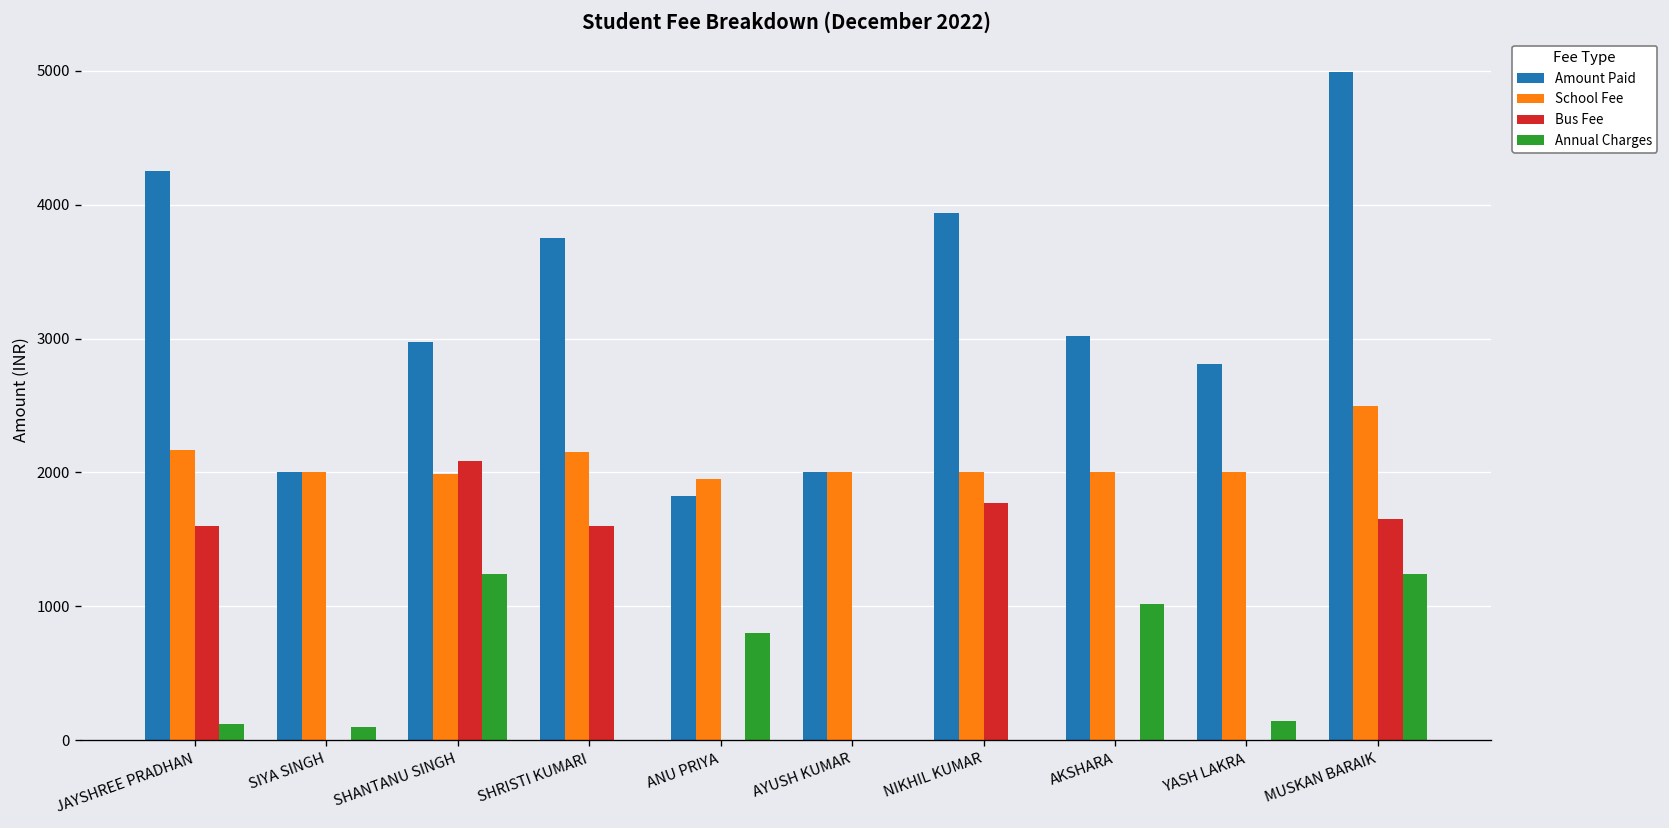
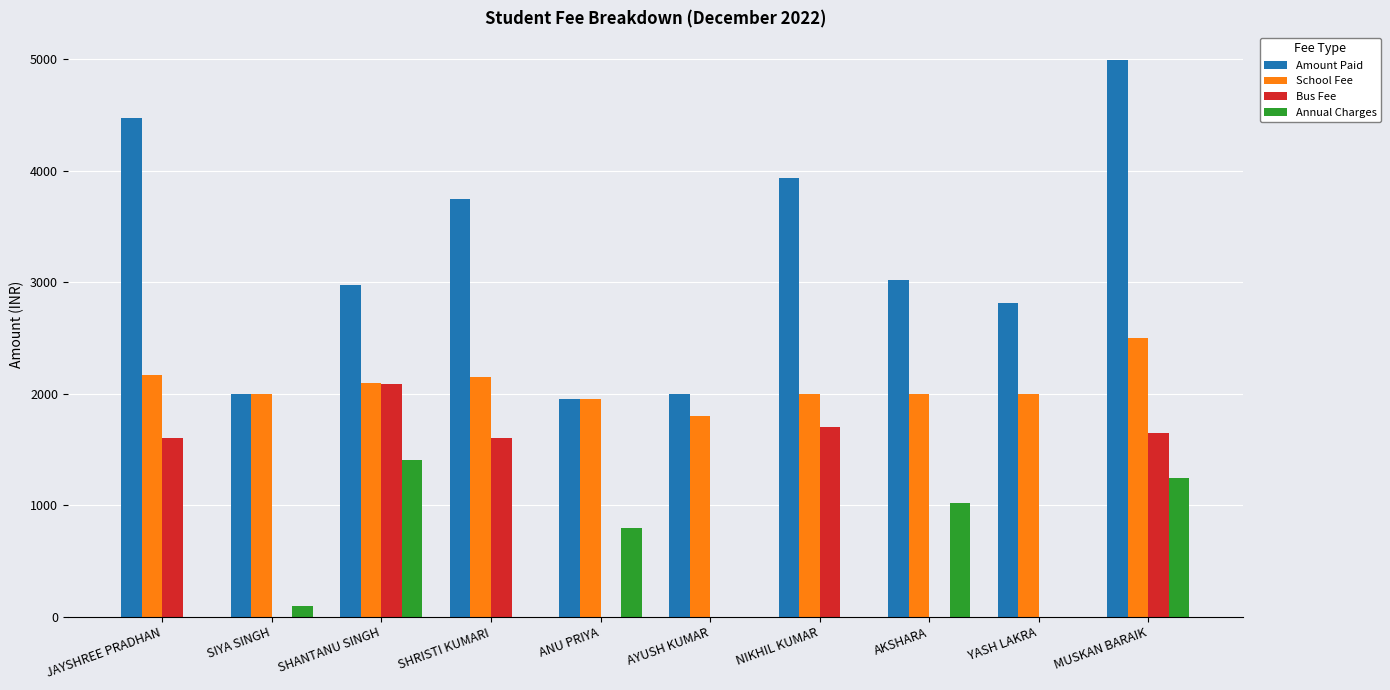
  {
    "Amount Paid": {
-     "JAYSHREE PRADHAN": 4250,
+     "JAYSHREE PRADHAN": 4470,
      "SIYA SINGH": 2000,
      "SHANTANU SINGH": 2970,
      "SHRISTI KUMARI": 3750,
-     "ANU PRIYA": 1830,
+     "ANU PRIYA": 1950,
      "AYUSH KUMAR": 2000,
      "NIKHIL KUMAR": 3940,
      "AKSHARA": 3020,
      "YASH LAKRA": 2810,
      "MUSKAN BARAIK": 4990
    },
    "School Fee": {
      "JAYSHREE PRADHAN": 2170,
      "SIYA SINGH": 2000,
-     "SHANTANU SINGH": 1990,
+     "SHANTANU SINGH": 2100,
      "SHRISTI KUMARI": 2150,
      "ANU PRIYA": 1950,
-     "AYUSH KUMAR": 2000,
+     "AYUSH KUMAR": 1800,
      "NIKHIL KUMAR": 2000,
      "AKSHARA": 2000,
      "YASH LAKRA": 2000,
      "MUSKAN BARAIK": 2500
    },
    "Bus Fee": {
      "JAYSHREE PRADHAN": 1600,
      "SIYA SINGH": 0,
      "SHANTANU SINGH": 2090,
      "SHRISTI KUMARI": 1600,
      "ANU PRIYA": 0,
      "AYUSH KUMAR": 0,
-     "NIKHIL KUMAR": 1770,
+     "NIKHIL KUMAR": 1700,
      "AKSHARA": 0,
      "YASH LAKRA": 0,
      "MUSKAN BARAIK": 1650
    },
    "Annual Charges": {
-     "JAYSHREE PRADHAN": 120,
+     "JAYSHREE PRADHAN": 0,
      "SIYA SINGH": 100,
-     "SHANTANU SINGH": 1240,
+     "SHANTANU SINGH": 1400,
      "SHRISTI KUMARI": 0,
      "ANU PRIYA": 800,
      "AYUSH KUMAR": 0,
      "NIKHIL KUMAR": 0,
      "AKSHARA": 1020,
-     "YASH LAKRA": 140,
+     "YASH LAKRA": 0,
      "MUSKAN BARAIK": 1240
    }
  }
